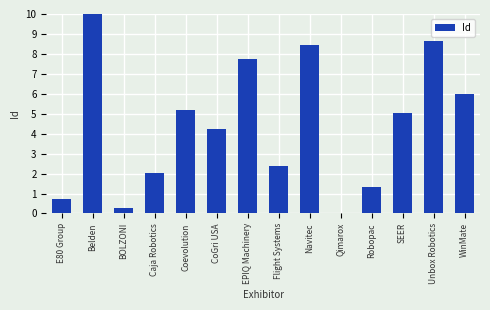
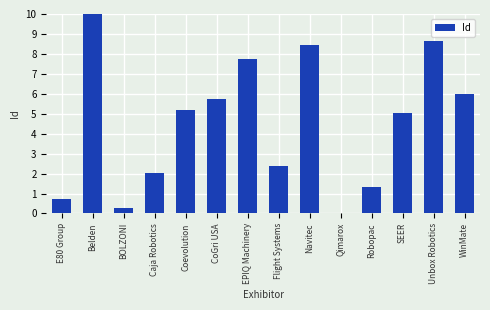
  {
    "E80 Group": 0.7,
    "Belden": 10.0,
    "BOLZONI": 0.3,
    "Caja Robotics": 2.0,
    "Coevolution": 5.2,
-   "CoGri USA": 4.2,
+   "CoGri USA": 5.8,
    "EPIQ Machinery": 7.7,
    "Flight Systems": 2.4,
    "Navitec": 8.4,
    "Qimarox": 0.0,
    "Robopac": 1.3,
    "SEER": 5.1,
    "Unbox Robotics": 8.7,
    "WinMate": 6.0
  }
